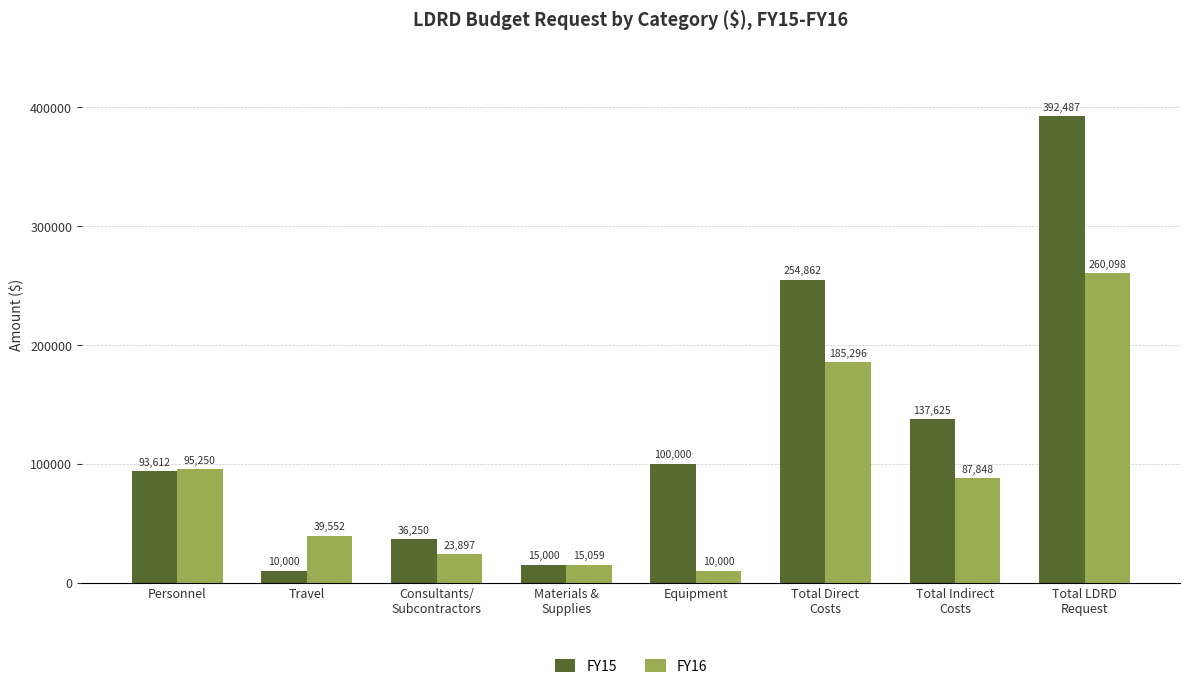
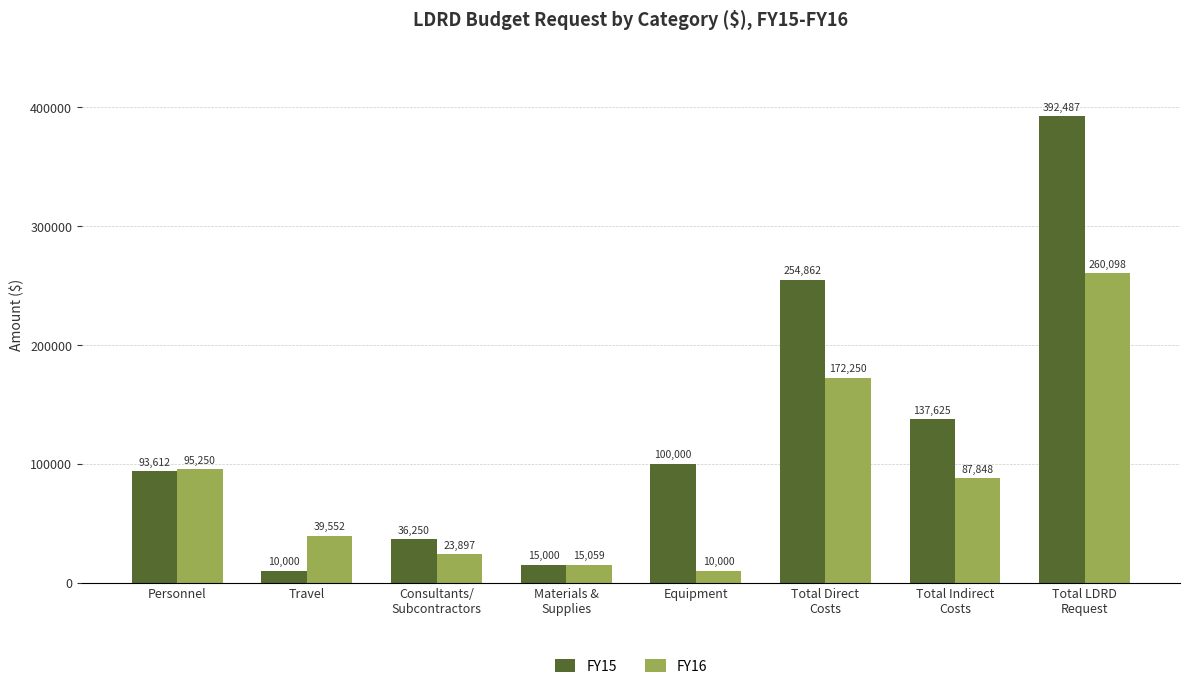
  {
    "FY15": {
      "Personnel": "93,612",
      "Travel": "10,000",
      "Consultants/ Subcontractors": "36,250",
      "Materials & Supplies": "15,000",
      "Equipment": "100,000",
      "Total Direct Costs": "254,862",
      "Total Indirect Costs": "137,625",
      "Total LDRD Request": "392,487"
    },
    "FY16": {
      "Personnel": "95,250",
      "Travel": "39,552",
      "Consultants/ Subcontractors": "23,897",
      "Materials & Supplies": "15,059",
      "Equipment": "10,000",
-     "Total Direct Costs": "185,296",
+     "Total Direct Costs": "172,250",
      "Total Indirect Costs": "87,848",
      "Total LDRD Request": "260,098"
    }
  }
